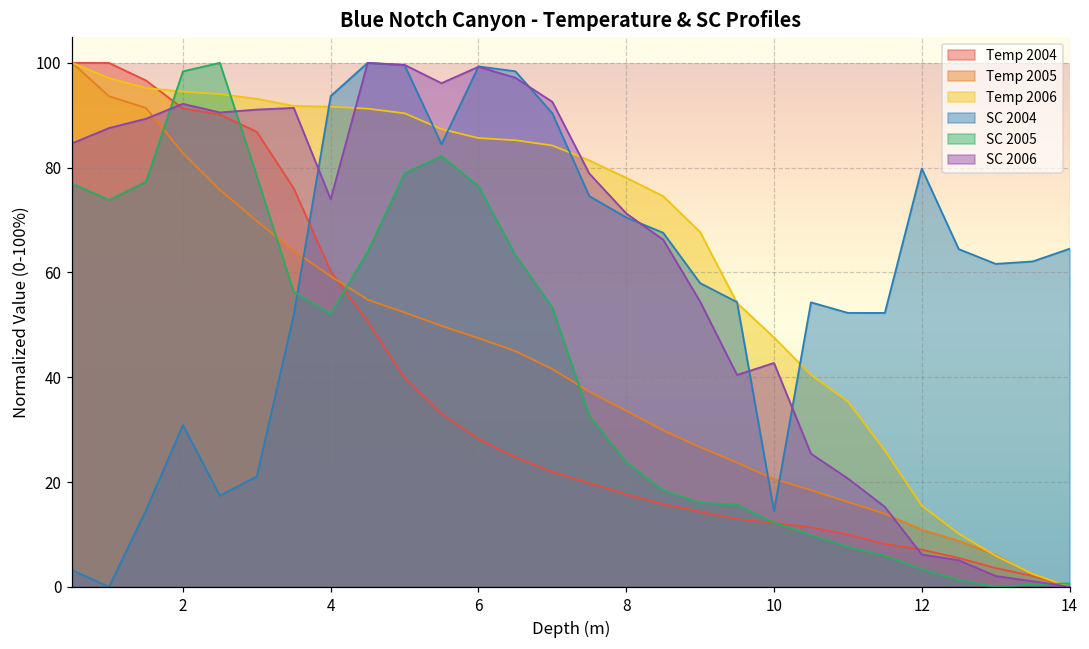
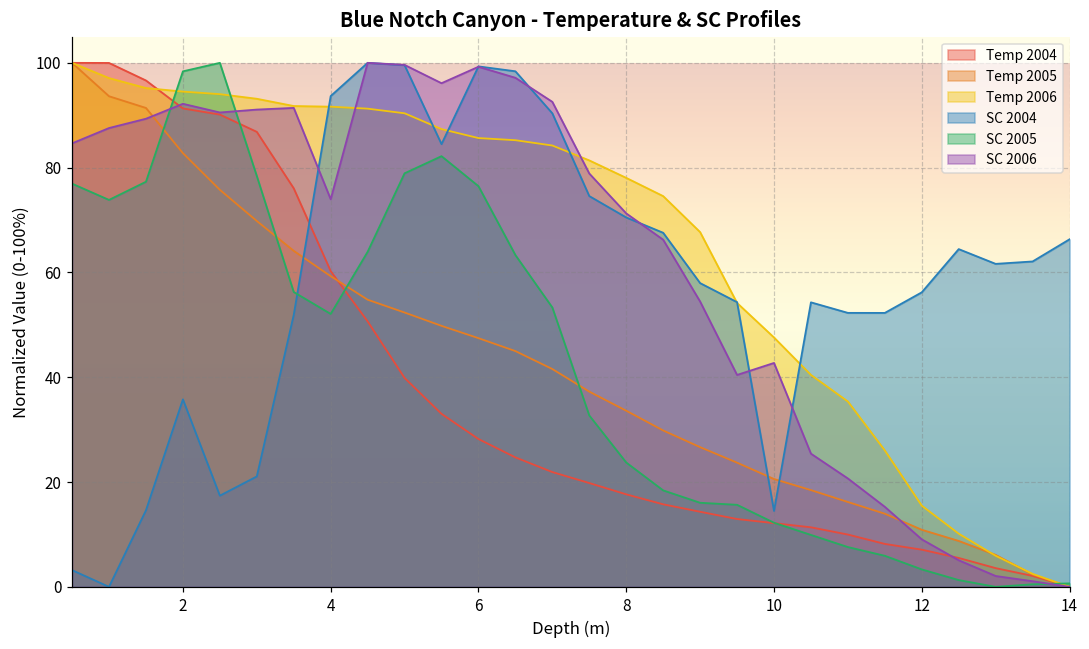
  {
    "SC 2004": {
-     "2": 31,
+     "2": 36,
      "4": 94,
      "8": 70,
      "10": 14,
-     "12": 80,
-     "14": 65
+     "12": 56,
+     "14": 66
    },
    "SC 2005": {
      "2": 98,
      "4": 52,
      "6": 76,
      "8": 24,
      "12": 3,
      "14": 1
    },
    "SC 2006": {
      "2": 92,
      "4": 74,
      "8": 71,
      "10": 43,
-     "12": 6
+     "12": 9
    }
  }
